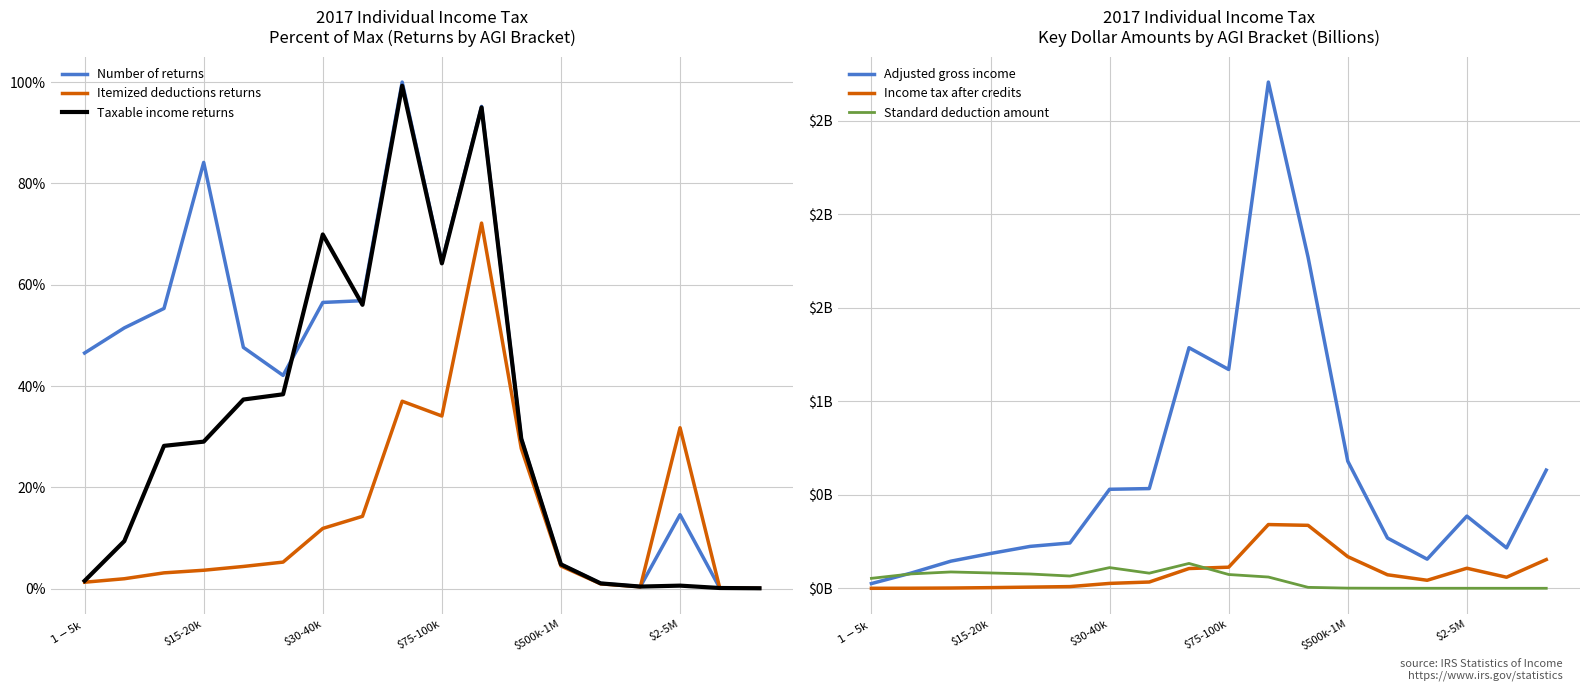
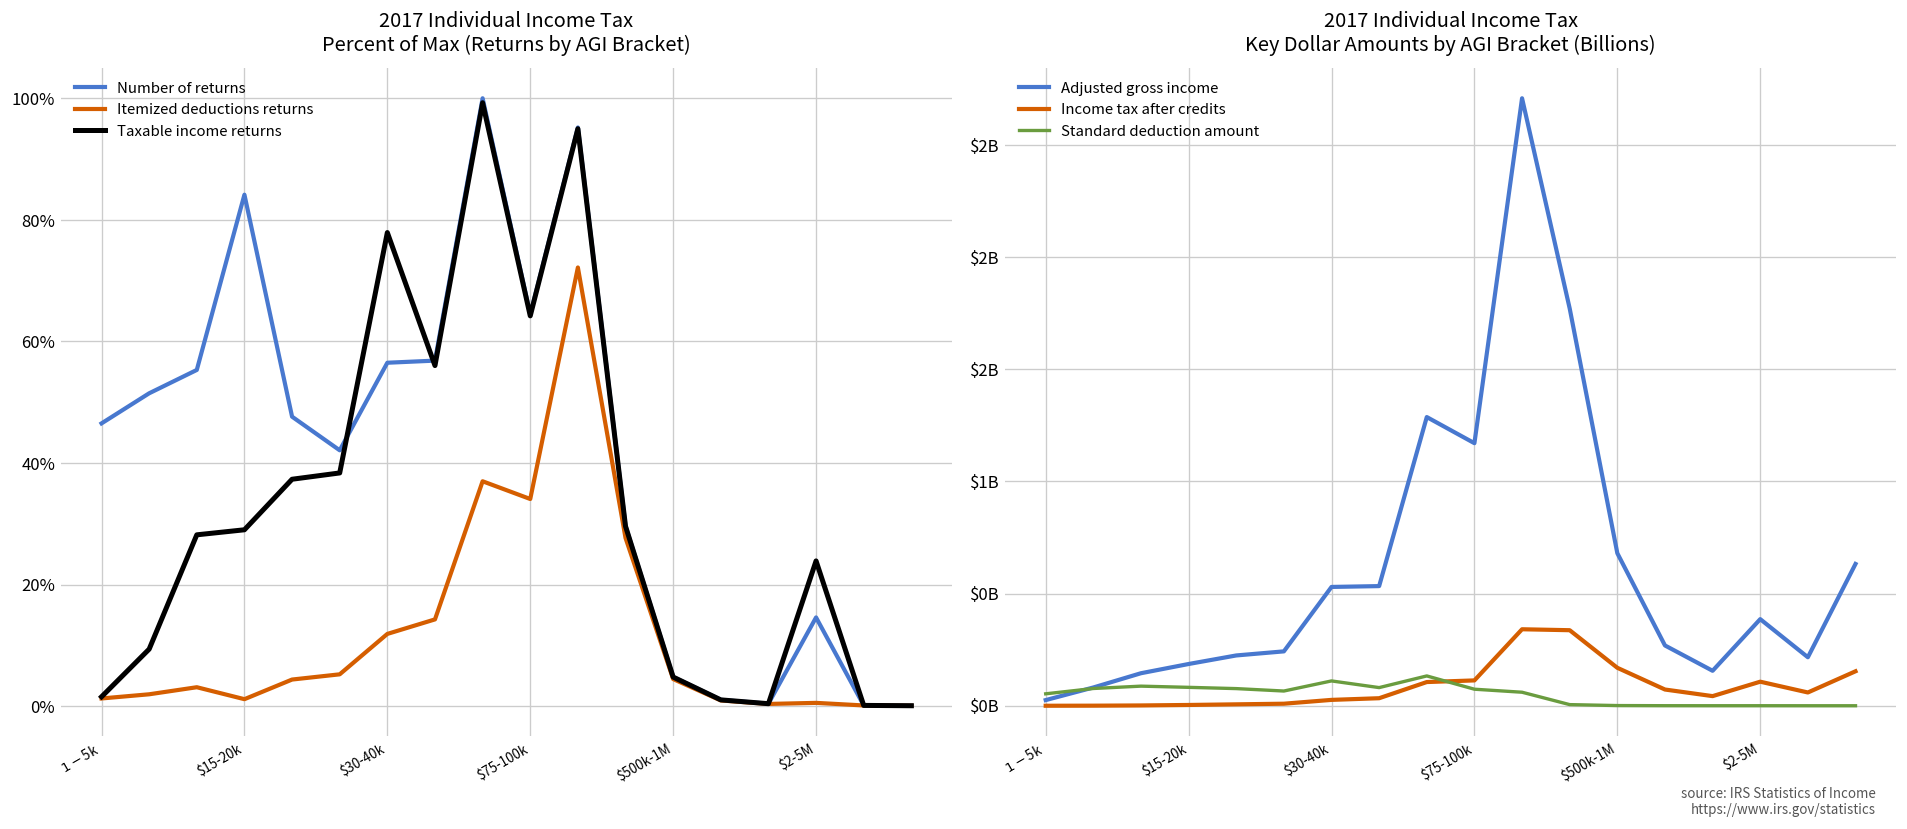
  {
    "2017 Individual Income Tax Percent of Max (Returns by AGI Bracket)": {
      "Number of returns": {
        "$15-20k": "84%",
        "$30-40k": "57%",
        "$2-5M": "15%"
      },
      "Itemized deductions returns": {
-       "$15-20k": "4%",
+       "$15-20k": "1%",
        "$30-40k": "12%",
        "$75-100k": "34%",
-       "$2-5M": "32%"
+       "$2-5M": "1%"
      },
      "Taxable income returns": {
        "$15-20k": "29%",
-       "$30-40k": "70%",
-       "$2-5M": "1%"
+       "$30-40k": "78%",
+       "$2-5M": "24%"
      }
    }
  }
